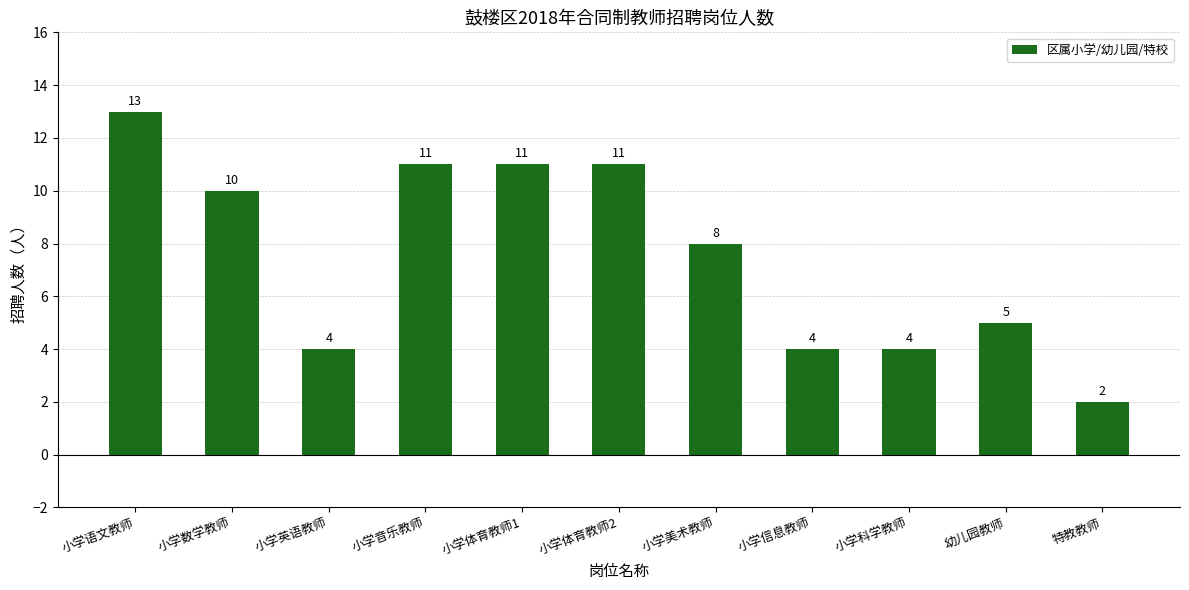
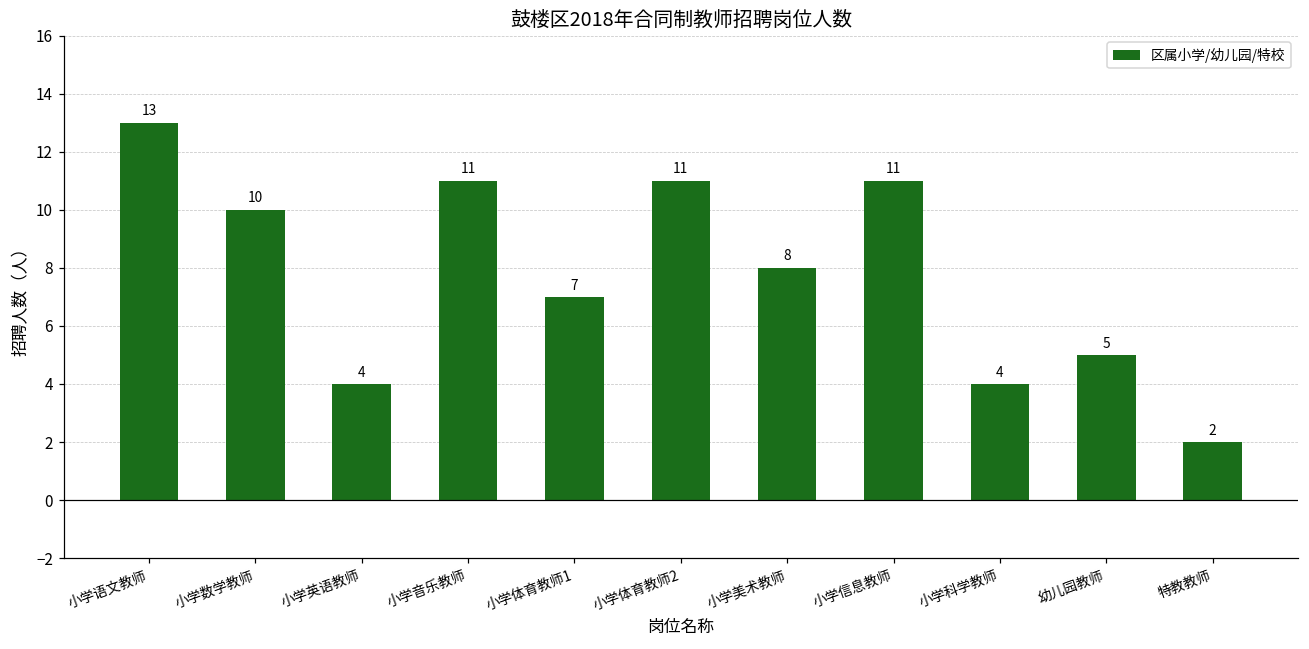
  {
    "小学语文教师": 13,
    "小学数学教师": 10,
    "小学英语教师": 4,
    "小学音乐教师": 11,
-   "小学体育教师1": 11,
+   "小学体育教师1": 7,
    "小学体育教师2": 11,
    "小学美术教师": 8,
-   "小学信息教师": 4,
+   "小学信息教师": 11,
    "小学科学教师": 4,
    "幼儿园教师": 5,
    "特教教师": 2
  }
